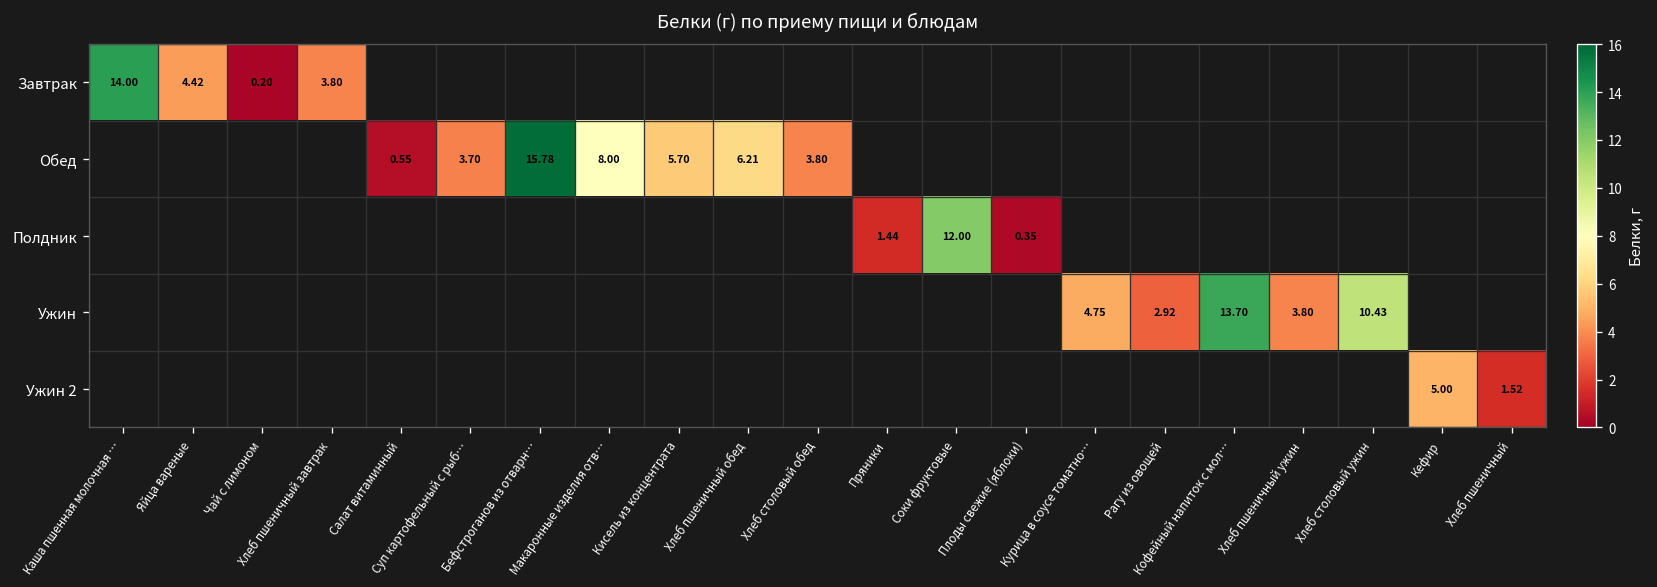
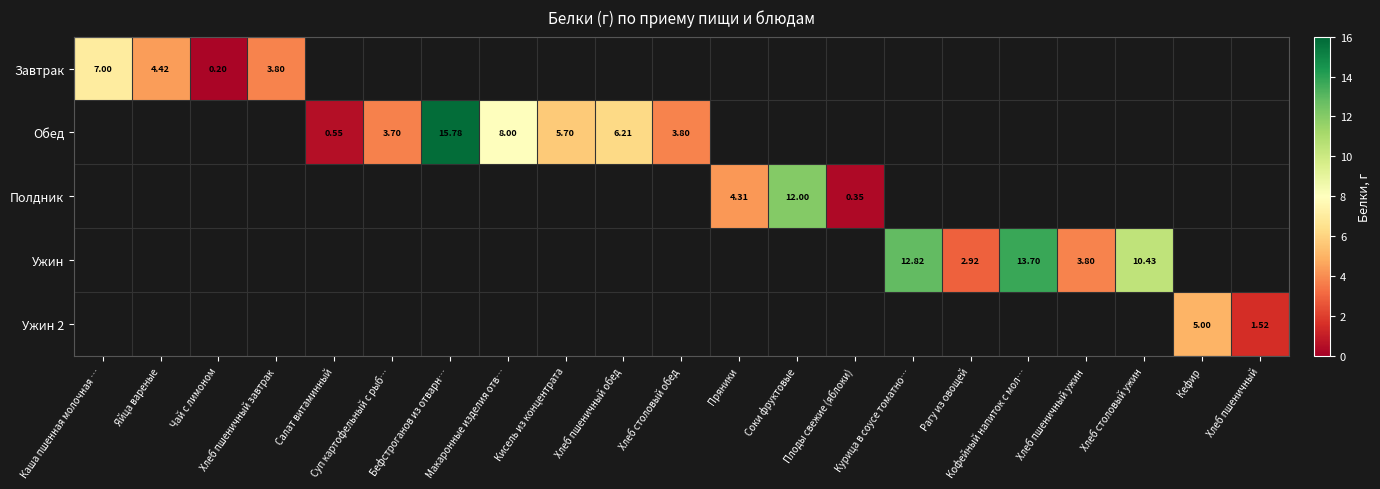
  {
    "Завтрак": {
-     "Каша пшенная молочная …": 14.00,
+     "Каша пшенная молочная …": 7.00,
      "Яйца вареные": 4.42,
      "Чай с лимоном": 0.20,
      "Хлеб пшеничный завтрак": 3.80
    },
    "Обед": {
      "Салат витаминный": 0.55,
      "Суп картофельный с рыб…": 3.70,
      "Бефстроганов из отварн…": 15.78,
      "Макаронные изделия отв…": 8.00,
      "Кисель из концентрата": 5.70,
      "Хлеб пшеничный обед": 6.21,
      "Хлеб столовый обед": 3.80
    },
    "Полдник": {
-     "Пряники": 1.44,
+     "Пряники": 4.31,
      "Соки фруктовые": 12.00,
      "Плоды свежие (яблоки)": 0.35
    },
    "Ужин": {
-     "Курица в соусе томатно…": 4.75,
+     "Курица в соусе томатно…": 12.82,
      "Рагу из овощей": 2.92,
      "Кофейный напиток с мол…": 13.70,
      "Хлеб пшеничный ужин": 3.80,
      "Хлеб столовый ужин": 10.43
    },
    "Ужин 2": {
      "Кефир": 5.00,
      "Хлеб пшеничный": 1.52
    }
  }
